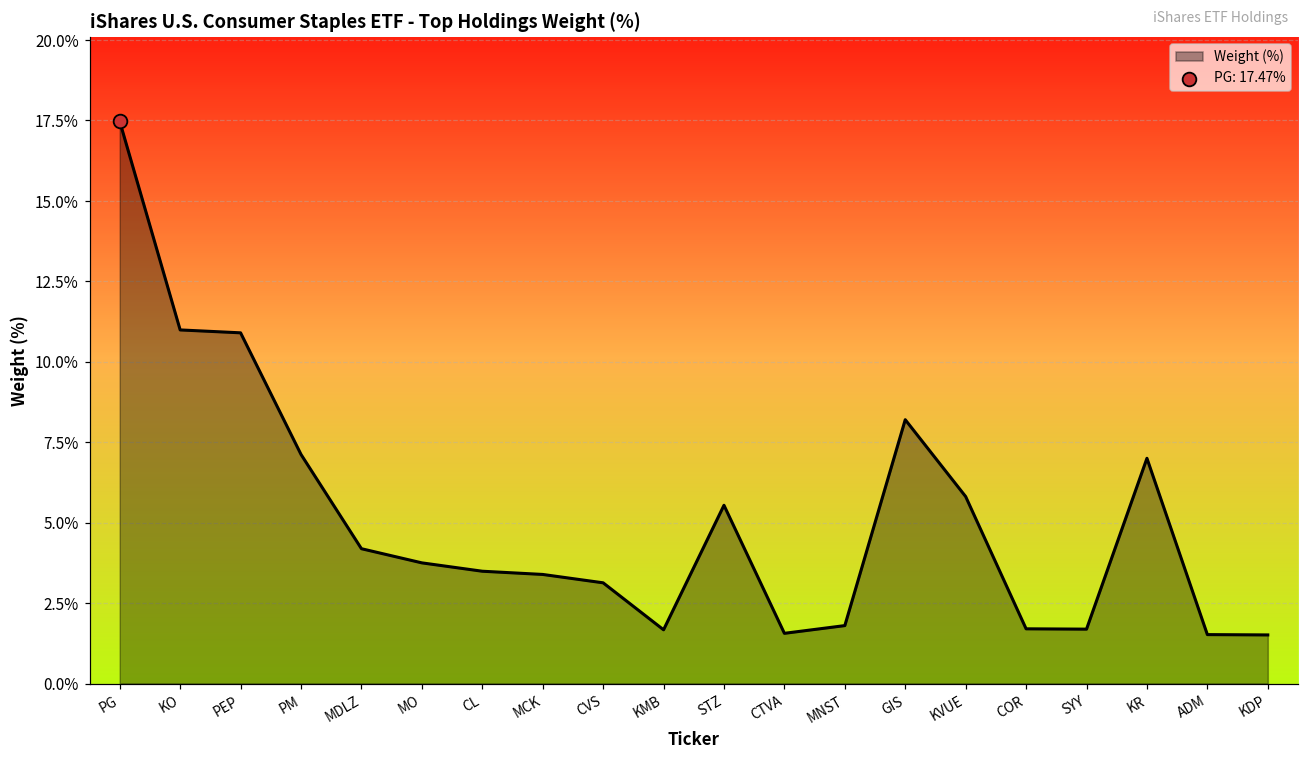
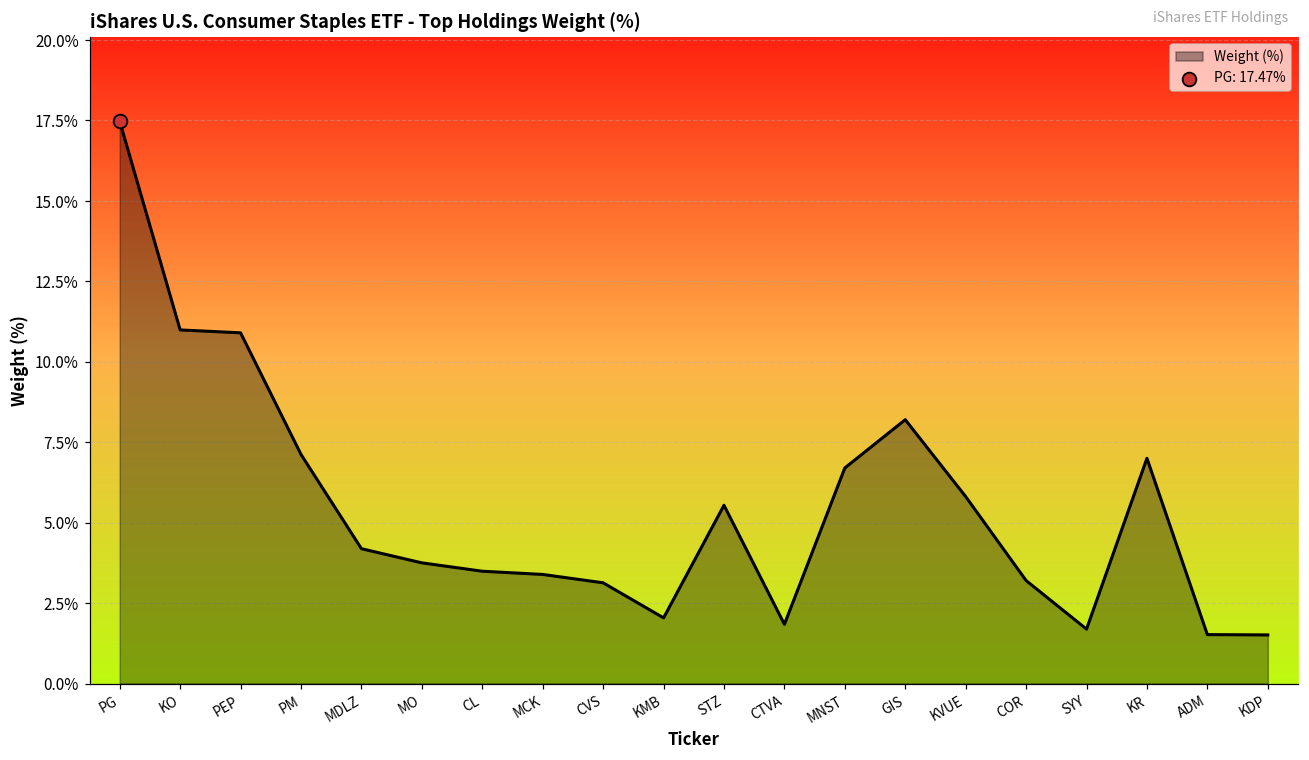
  {
    "Weight (%)": {
      "KO": "11.0%",
      "PEP": "10.9%",
      "PM": "7.1%",
      "MDLZ": "4.2%",
      "MO": "3.8%",
      "CL": "3.5%",
      "MCK": "3.4%",
      "CVS": "3.1%",
-     "KMB": "1.7%",
+     "KMB": "2.0%",
      "STZ": "5.5%",
-     "CTVA": "1.6%",
-     "MNST": "1.8%",
+     "CTVA": "1.8%",
+     "MNST": "6.7%",
      "GIS": "8.2%",
      "KVUE": "5.8%",
-     "COR": "1.7%",
+     "COR": "3.2%",
      "SYY": "1.7%",
      "KR": "7.0%",
      "ADM": "1.5%",
      "KDP": "1.5%"
    }
  }
